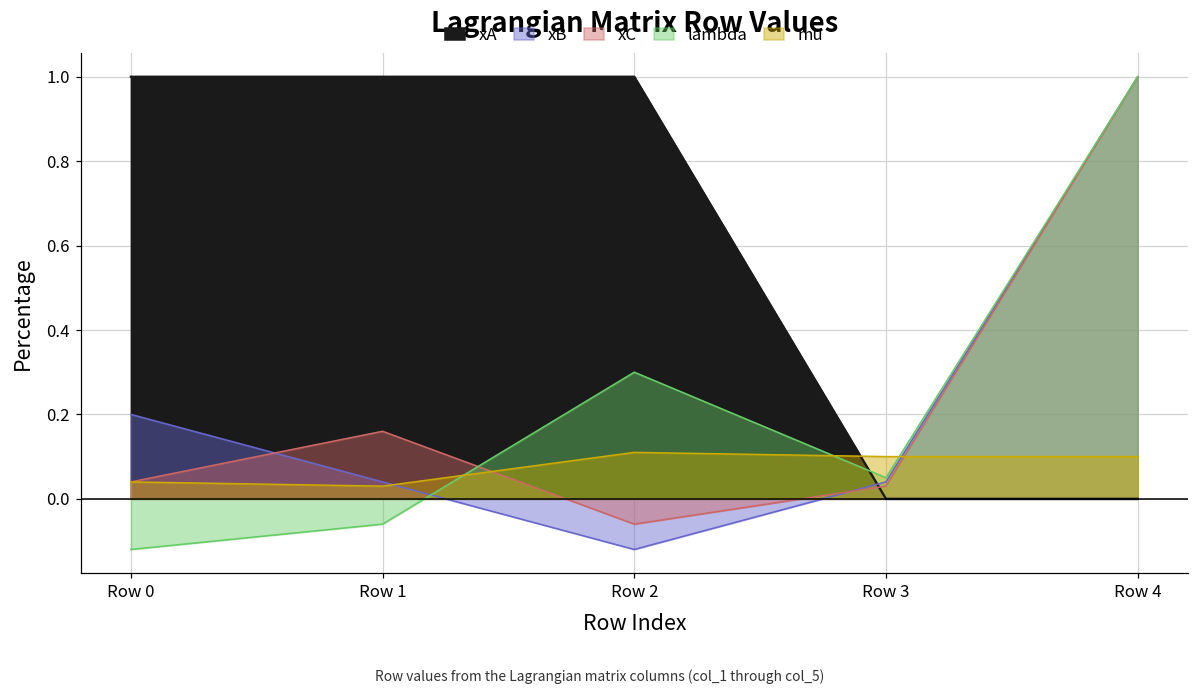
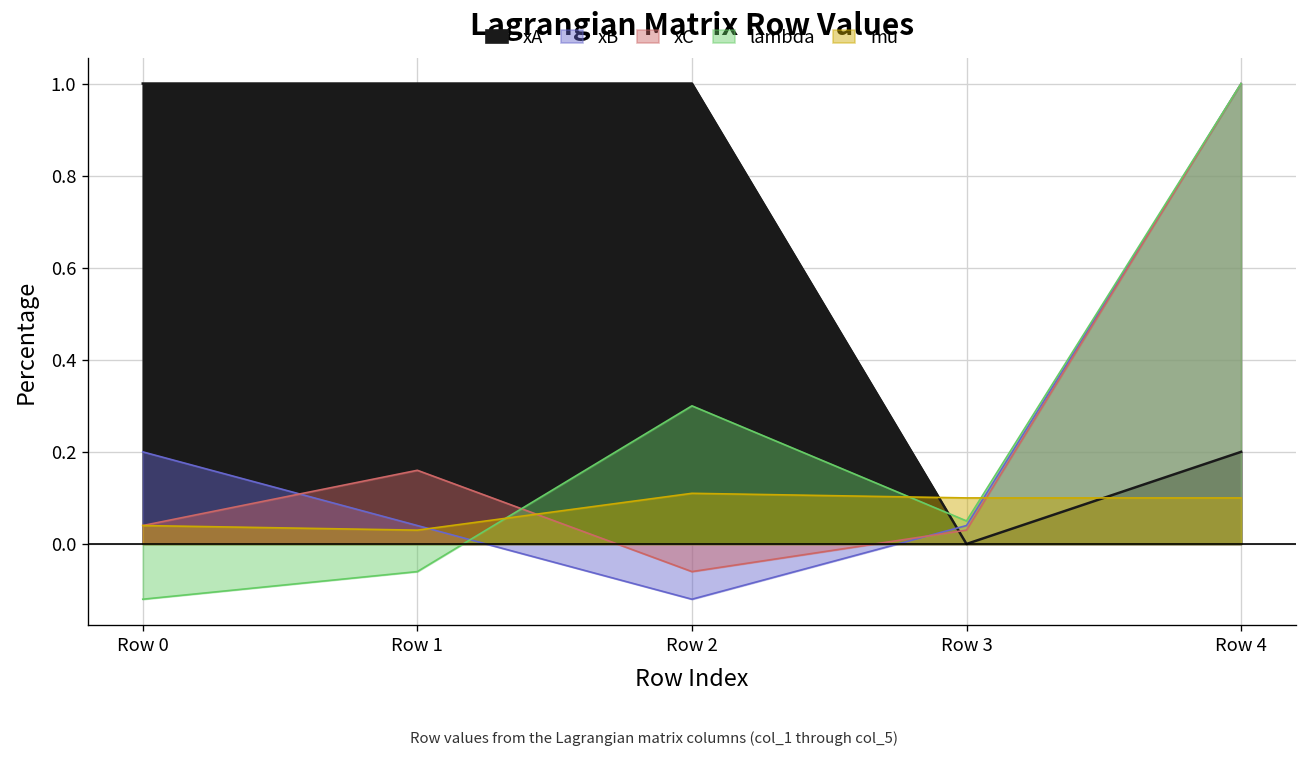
  {
    "xA": {
      "Row 0": 1.0,
      "Row 1": 1.0,
      "Row 2": 1.0,
      "Row 3": 0.0,
-     "Row 4": 0.0
+     "Row 4": 0.2
    },
    "mu": {
      "Row 1": 0.03,
      "Row 2": 0.11,
      "Row 3": 0.1,
      "Row 4": 0.1
    }
  }
